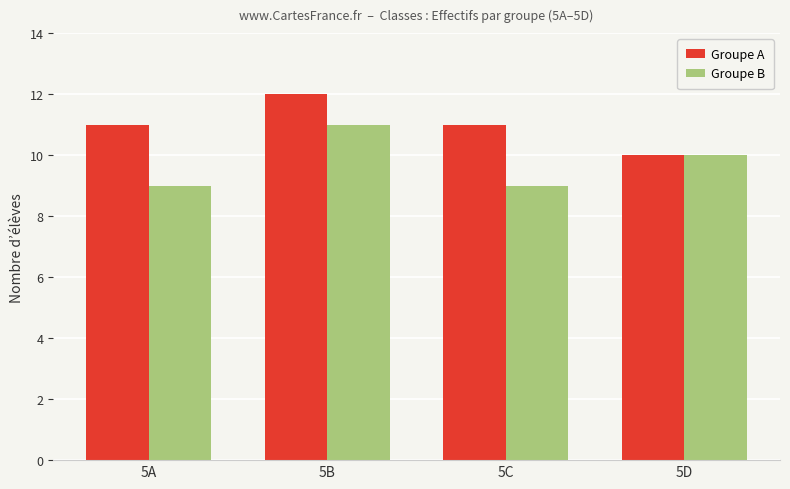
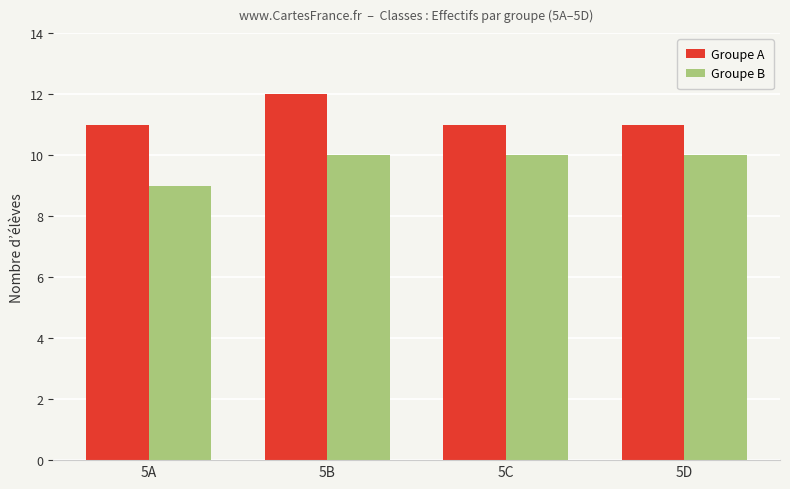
  {
    "Groupe A": {
      "5A": 11,
      "5B": 12,
      "5C": 11,
-     "5D": 10
+     "5D": 11
    },
    "Groupe B": {
      "5A": 9,
-     "5B": 11,
-     "5C": 9,
+     "5B": 10,
+     "5C": 10,
      "5D": 10
    }
  }
